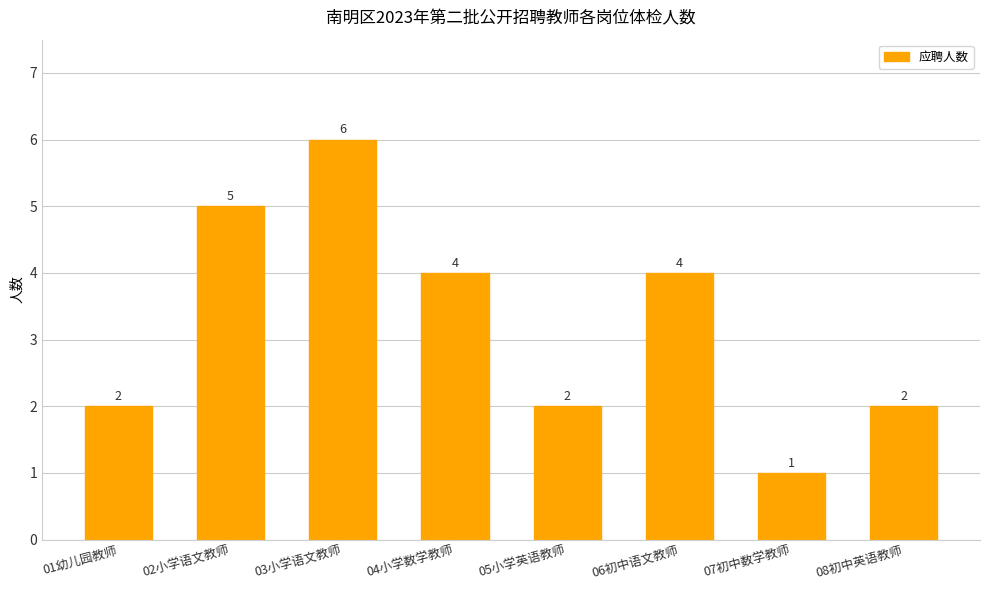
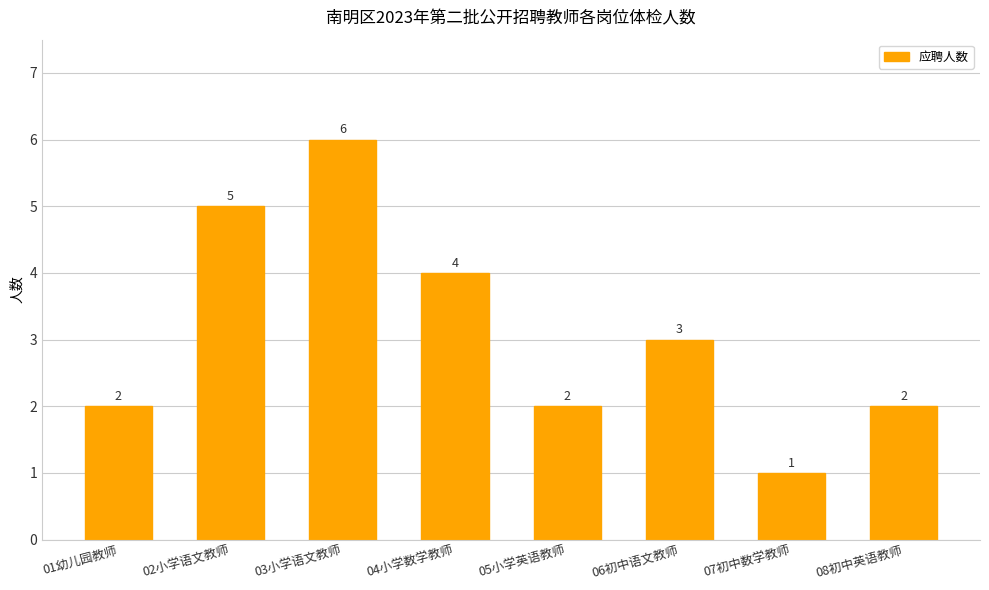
  {
    "01幼儿园教师": 2,
    "02小学语文教师": 5,
    "03小学语文教师": 6,
    "04小学数学教师": 4,
    "05小学英语教师": 2,
-   "06初中语文教师": 4,
+   "06初中语文教师": 3,
    "07初中数学教师": 1,
    "08初中英语教师": 2
  }
